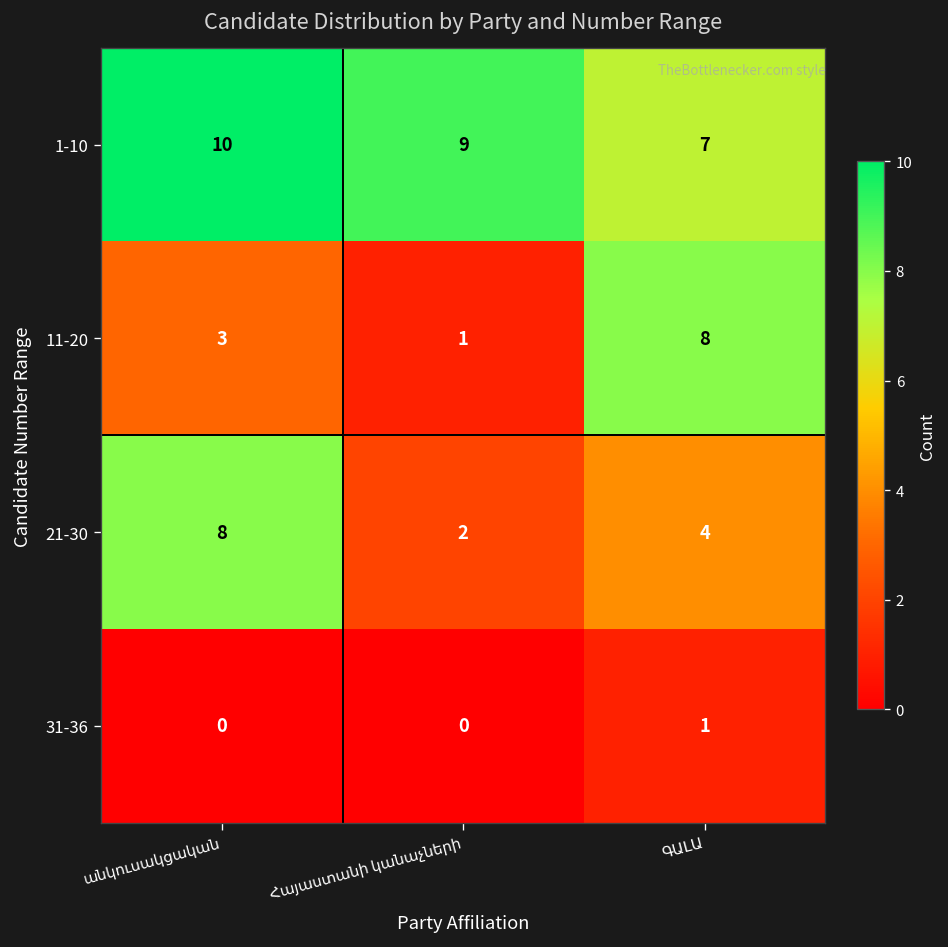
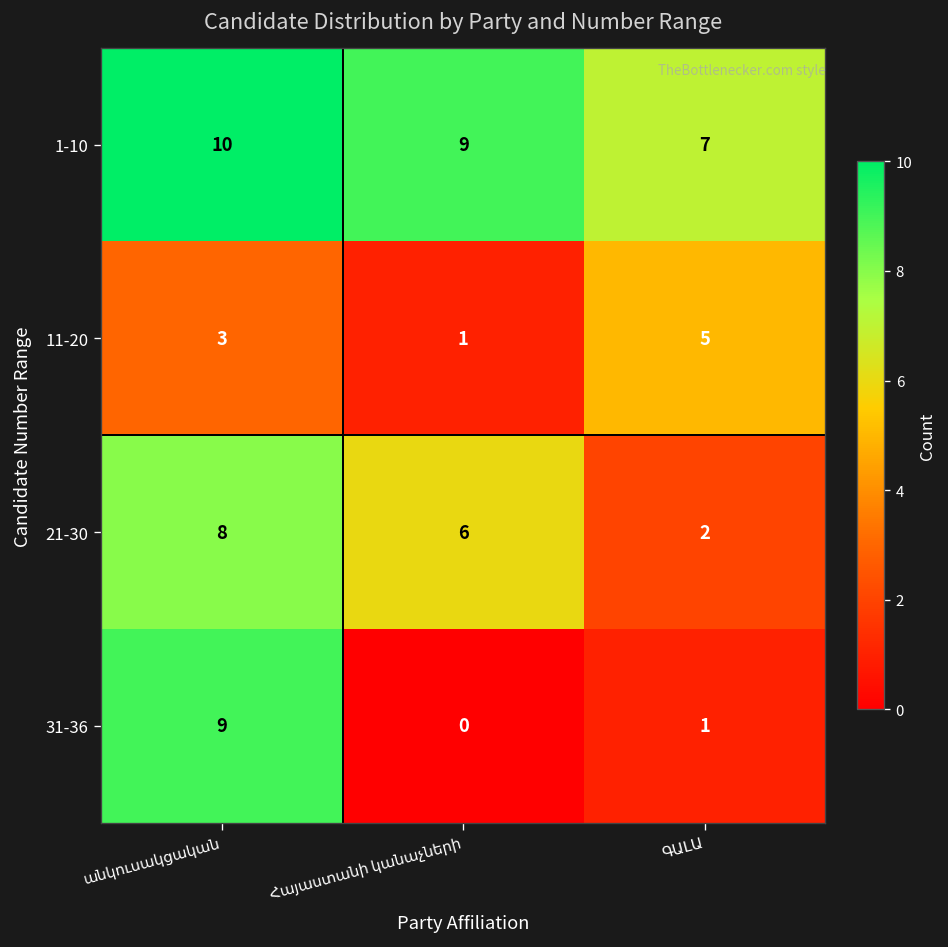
  {
    "1-10": {
      "անկուսակցական": 10,
      "Հայաստանի կանաչների": 9
    },
    "11-20": {
      "անկուսակցական": 3,
      "Հայաստանի կանաչների": 1,
-     "ԳԱԼԱ": 8
+     "ԳԱԼԱ": 5
    },
    "21-30": {
      "անկուսակցական": 8,
-     "Հայաստանի կանաչների": 2,
-     "ԳԱԼԱ": 4
+     "Հայաստանի կանաչների": 6,
+     "ԳԱԼԱ": 2
    },
    "31-36": {
-     "անկուսակցական": 0,
+     "անկուսակցական": 9,
      "Հայաստանի կանաչների": 0,
      "ԳԱԼԱ": 1
    }
  }
